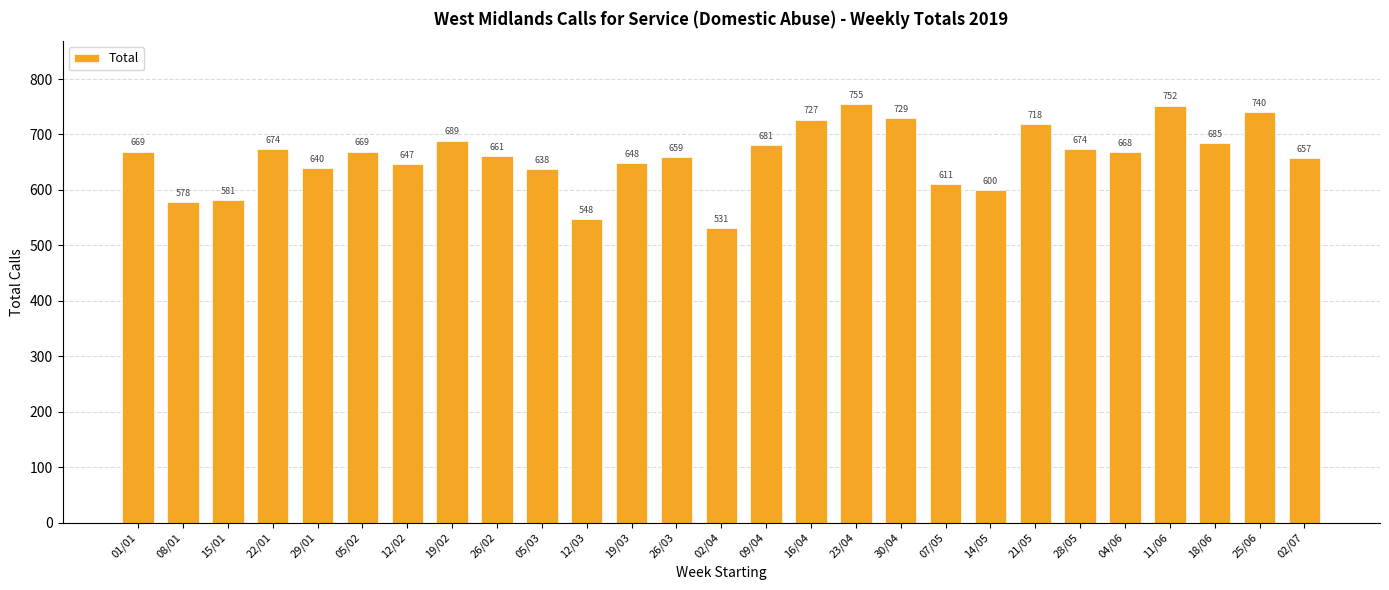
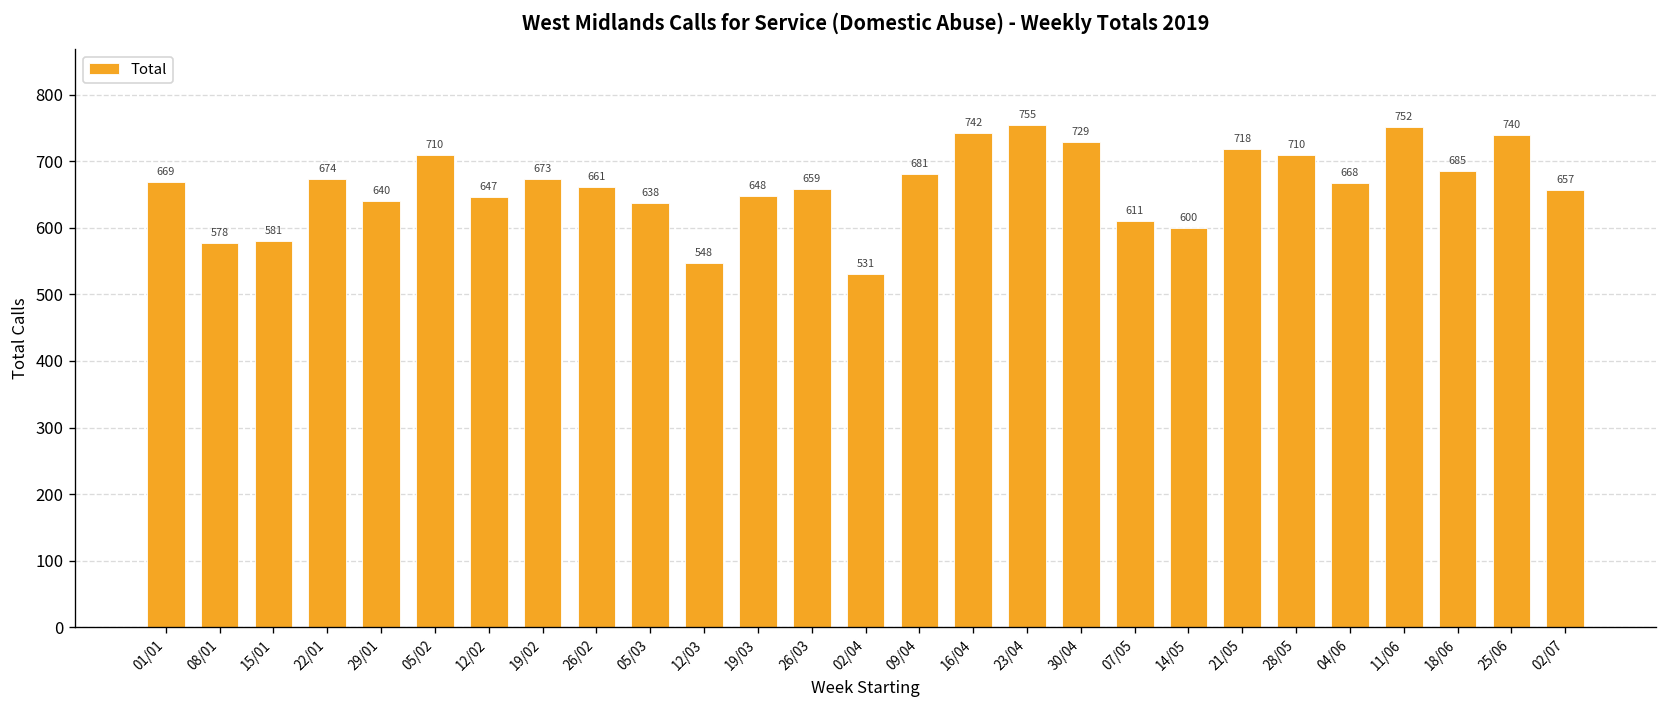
  {
    "01/01": 669,
    "08/01": 578,
    "15/01": 581,
    "22/01": 674,
    "29/01": 640,
-   "05/02": 669,
+   "05/02": 710,
    "12/02": 647,
-   "19/02": 689,
+   "19/02": 673,
    "26/02": 661,
    "05/03": 638,
    "12/03": 548,
    "19/03": 648,
    "26/03": 659,
    "02/04": 531,
    "09/04": 681,
-   "16/04": 727,
+   "16/04": 742,
    "23/04": 755,
    "30/04": 729,
    "07/05": 611,
    "14/05": 600,
    "21/05": 718,
-   "28/05": 674,
+   "28/05": 710,
    "04/06": 668,
    "11/06": 752,
    "18/06": 685,
    "25/06": 740,
    "02/07": 657
  }
